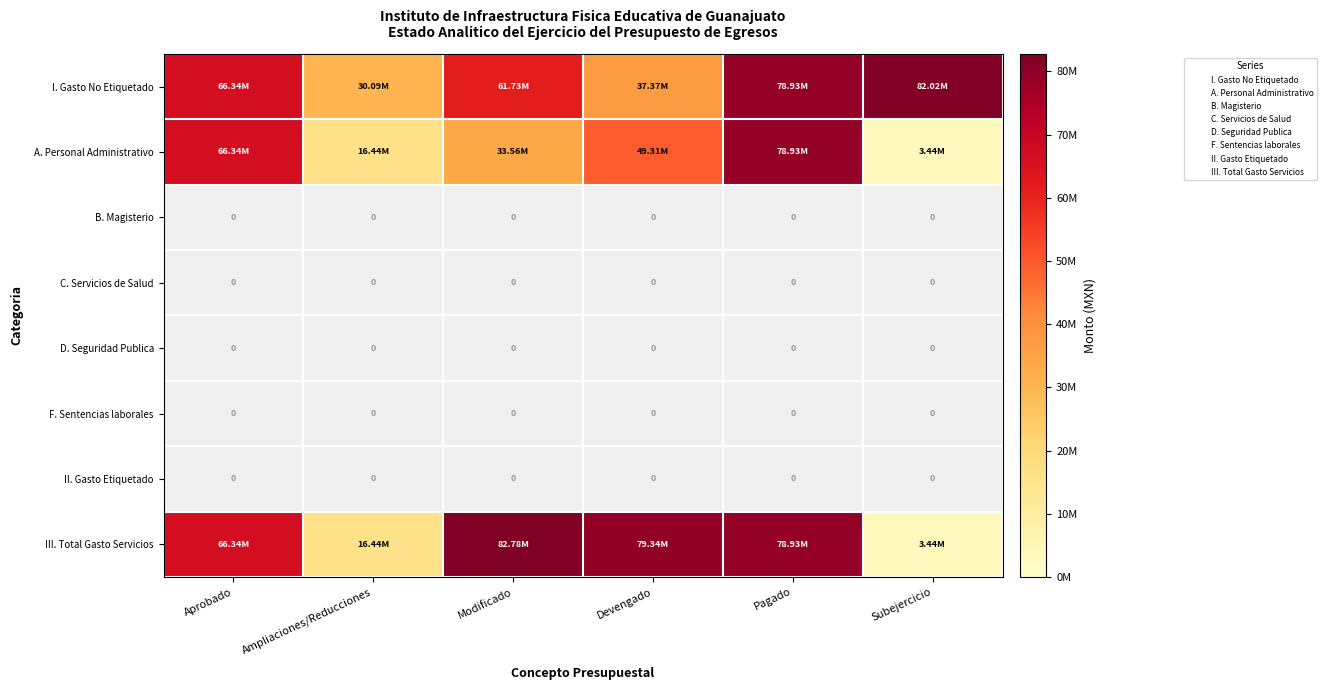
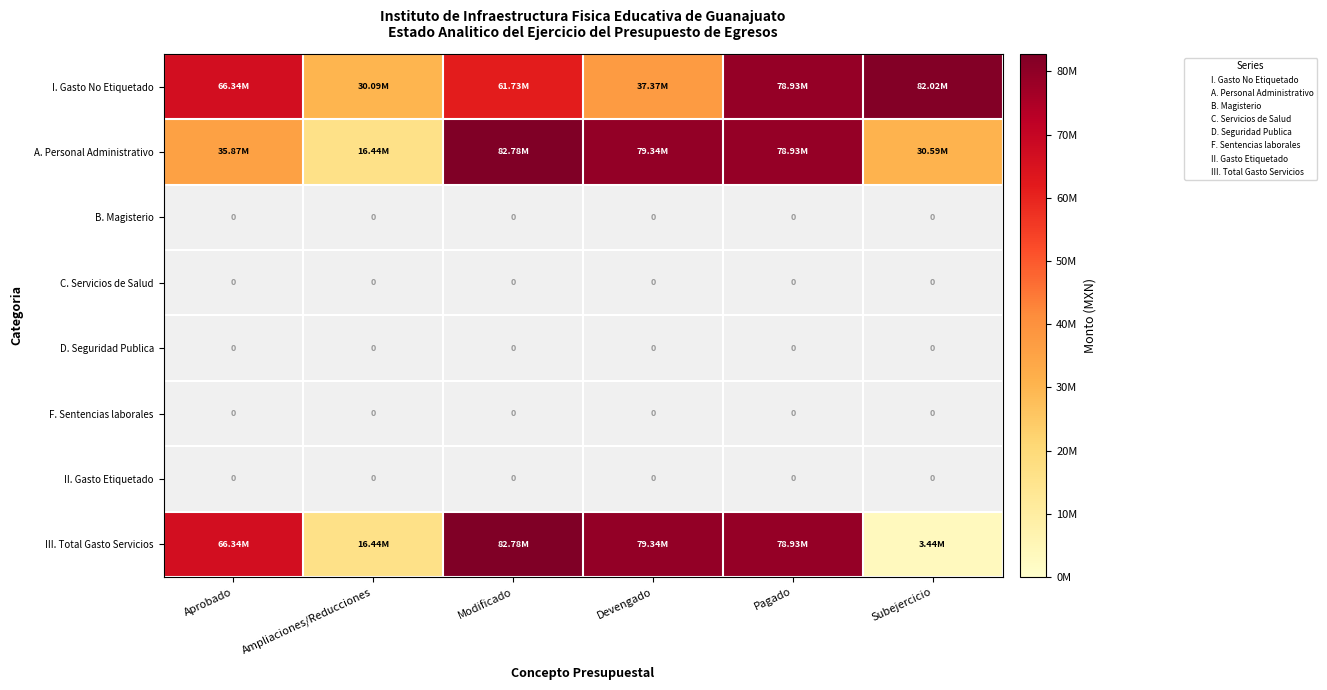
  {
    "I. Gasto No Etiquetado": {
      "Aprobado": "66.34M",
      "Ampliaciones/Reducciones": "30.09M",
      "Modificado": "61.73M",
      "Devengado": "37.37M",
      "Pagado": "78.93M",
      "Subejercicio": "82.02M"
    },
    "A. Personal Administrativo": {
-     "Aprobado": "66.34M",
+     "Aprobado": "35.87M",
      "Ampliaciones/Reducciones": "16.44M",
-     "Modificado": "33.56M",
-     "Devengado": "49.31M",
+     "Modificado": "82.78M",
+     "Devengado": "79.34M",
      "Pagado": "78.93M",
-     "Subejercicio": "3.44M"
+     "Subejercicio": "30.59M"
    },
    "III. Total Gasto Servicios": {
      "Aprobado": "66.34M",
      "Ampliaciones/Reducciones": "16.44M",
      "Modificado": "82.78M",
      "Devengado": "79.34M",
      "Pagado": "78.93M",
      "Subejercicio": "3.44M"
    }
  }
